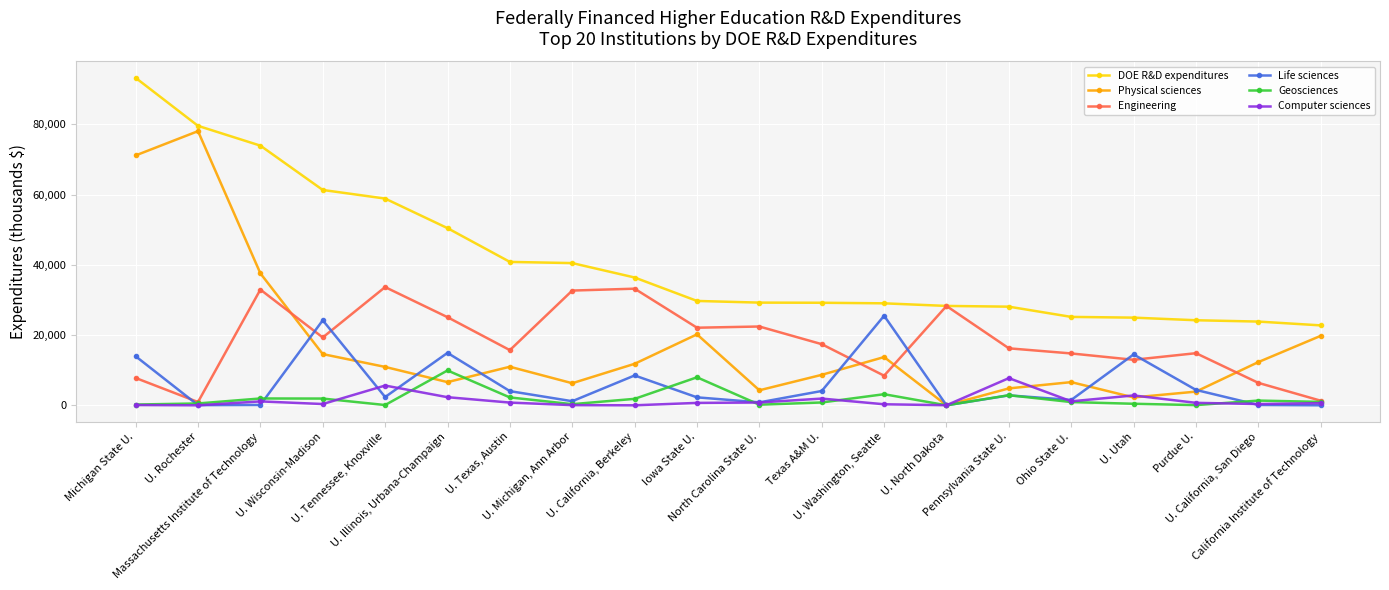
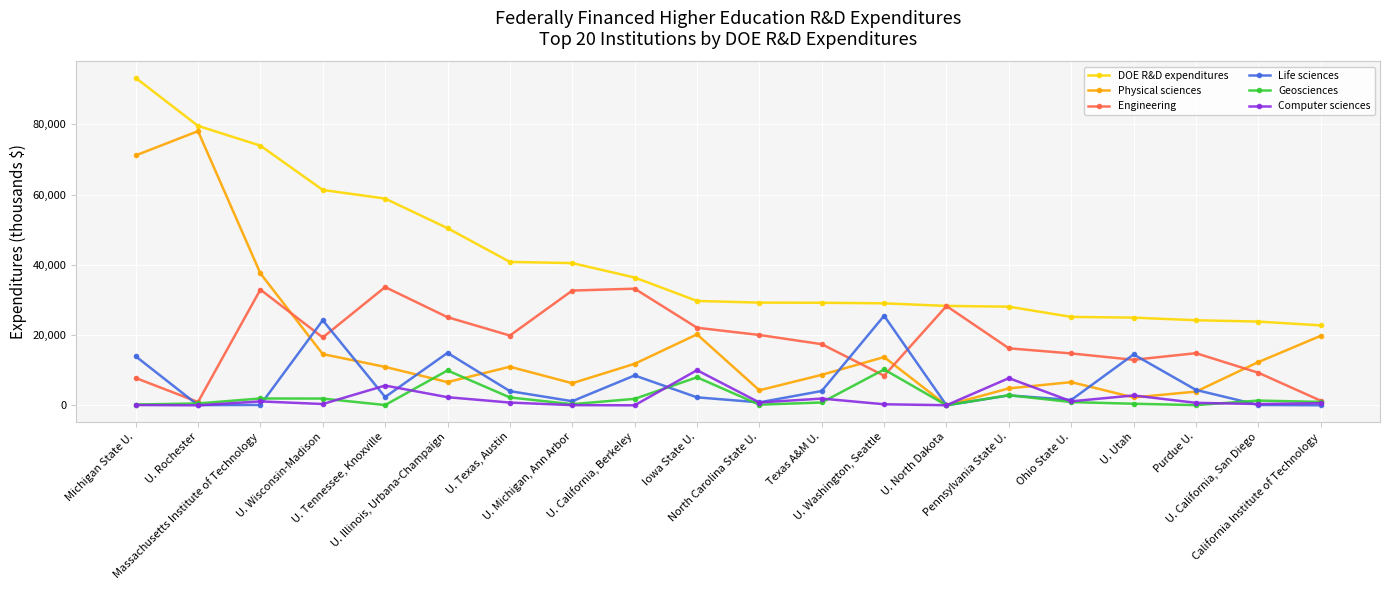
  {
    "Engineering": {
      "Michigan State U.": "8,000",
      "Massachusetts Institute of Technology": "33,000",
      "U. Wisconsin-Madison": "19,000",
      "U. Tennessee, Knoxville": "34,000",
      "U. Illinois, Urbana-Champaign": "25,000",
-     "U. Texas, Austin": "16,000",
+     "U. Texas, Austin": "20,000",
      "U. Michigan, Ann Arbor": "33,000",
      "U. California, Berkeley": "33,000",
      "Iowa State U.": "22,000",
-     "North Carolina State U.": "22,000",
+     "North Carolina State U.": "20,000",
      "Texas A&M U.": "17,000",
      "U. Washington, Seattle": "8,000",
      "Pennsylvania State U.": "16,000",
      "Ohio State U.": "15,000",
      "U. Utah": "13,000",
      "Purdue U.": "15,000",
-     "U. California, San Diego": "6,000"
+     "U. California, San Diego": "9,000"
    },
    "Life sciences": {
      "Michigan State U.": "14,000",
      "Massachusetts Institute of Technology": "0",
      "U. Wisconsin-Madison": "24,000",
      "U. Tennessee, Knoxville": "2,000",
      "U. Illinois, Urbana-Champaign": "15,000",
      "U. Texas, Austin": "4,000",
      "U. Michigan, Ann Arbor": "1,000",
      "U. California, Berkeley": "8,000",
      "Iowa State U.": "2,000",
      "Texas A&M U.": "4,000",
      "U. Washington, Seattle": "25,000",
      "U. Utah": "14,000"
    },
    "Geosciences": {
      "Massachusetts Institute of Technology": "2,000",
      "U. Wisconsin-Madison": "2,000",
      "U. Tennessee, Knoxville": "0",
      "U. Illinois, Urbana-Champaign": "10,000",
      "U. Texas, Austin": "2,000",
      "U. California, Berkeley": "2,000",
      "Iowa State U.": "8,000",
      "Texas A&M U.": "1,000",
-     "U. Washington, Seattle": "3,000",
+     "U. Washington, Seattle": "10,000",
      "U. Utah": "0",
      "U. California, San Diego": "1,000"
    },
    "Computer sciences": {
      "Massachusetts Institute of Technology": "1,000",
      "U. Wisconsin-Madison": "0",
      "U. Tennessee, Knoxville": "6,000",
      "U. Illinois, Urbana-Champaign": "2,000",
      "U. Texas, Austin": "1,000",
      "U. California, Berkeley": "0",
-     "Iowa State U.": "1,000",
+     "Iowa State U.": "10,000",
      "Texas A&M U.": "2,000",
      "U. Washington, Seattle": "0",
      "Pennsylvania State U.": "8,000"
    }
  }
